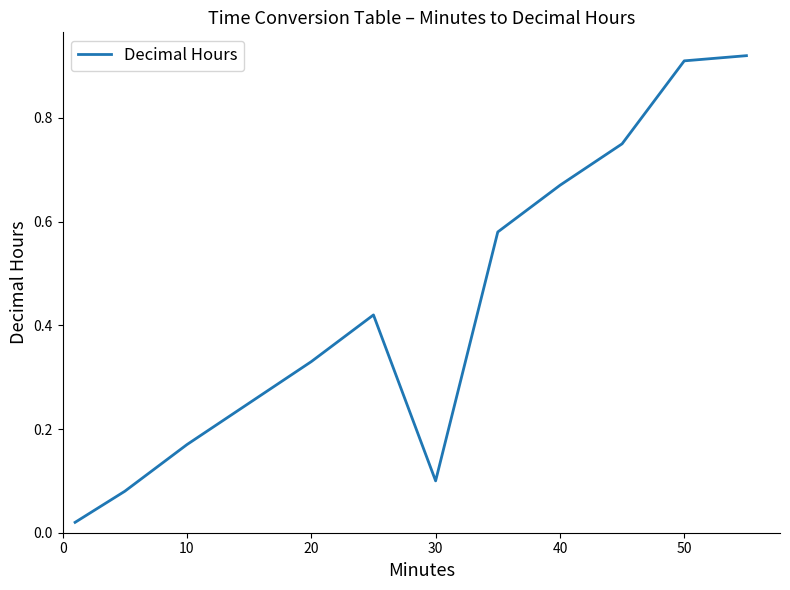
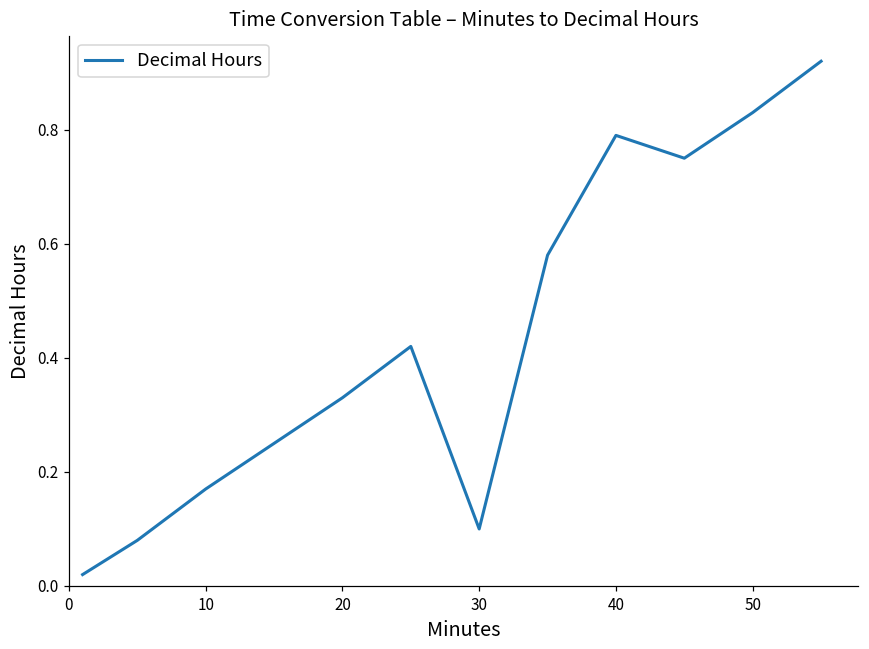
  {
    "10": 0.17,
    "20": 0.33,
    "30": 0.10,
-   "40": 0.67,
-   "50": 0.91
+   "40": 0.79,
+   "50": 0.83
  }
